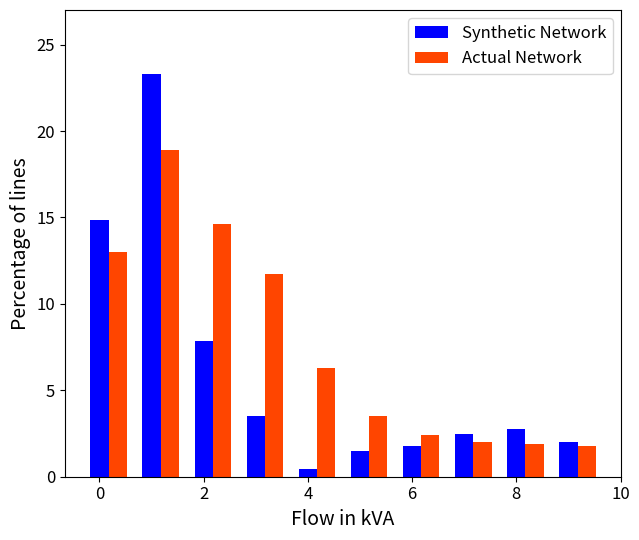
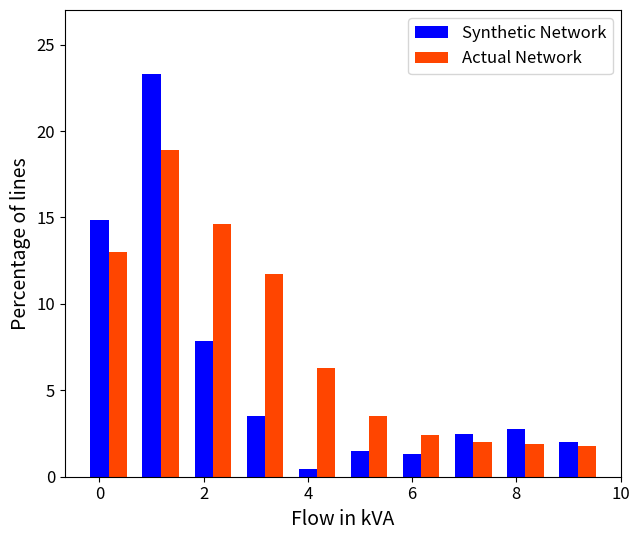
  {
    "Synthetic Network": {
      "0": 14.8,
      "4": 0.4,
-     "6": 1.8,
+     "6": 1.3,
      "8": 2.8
    }
  }
